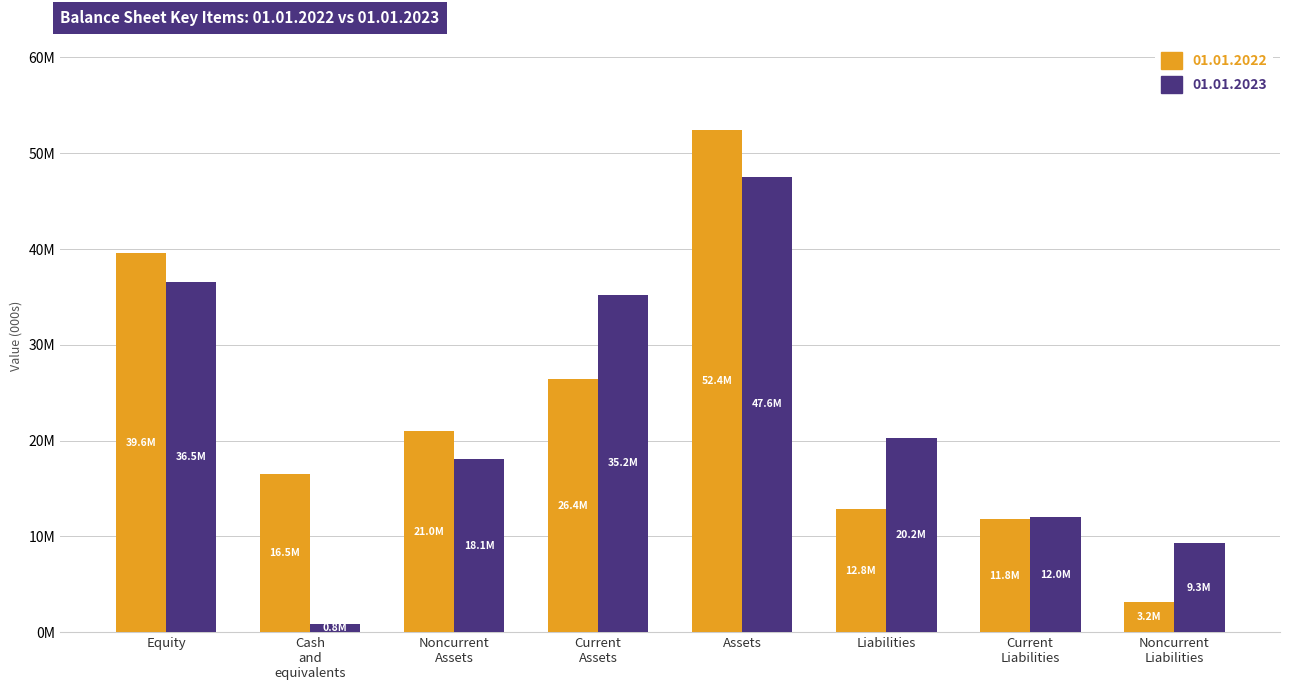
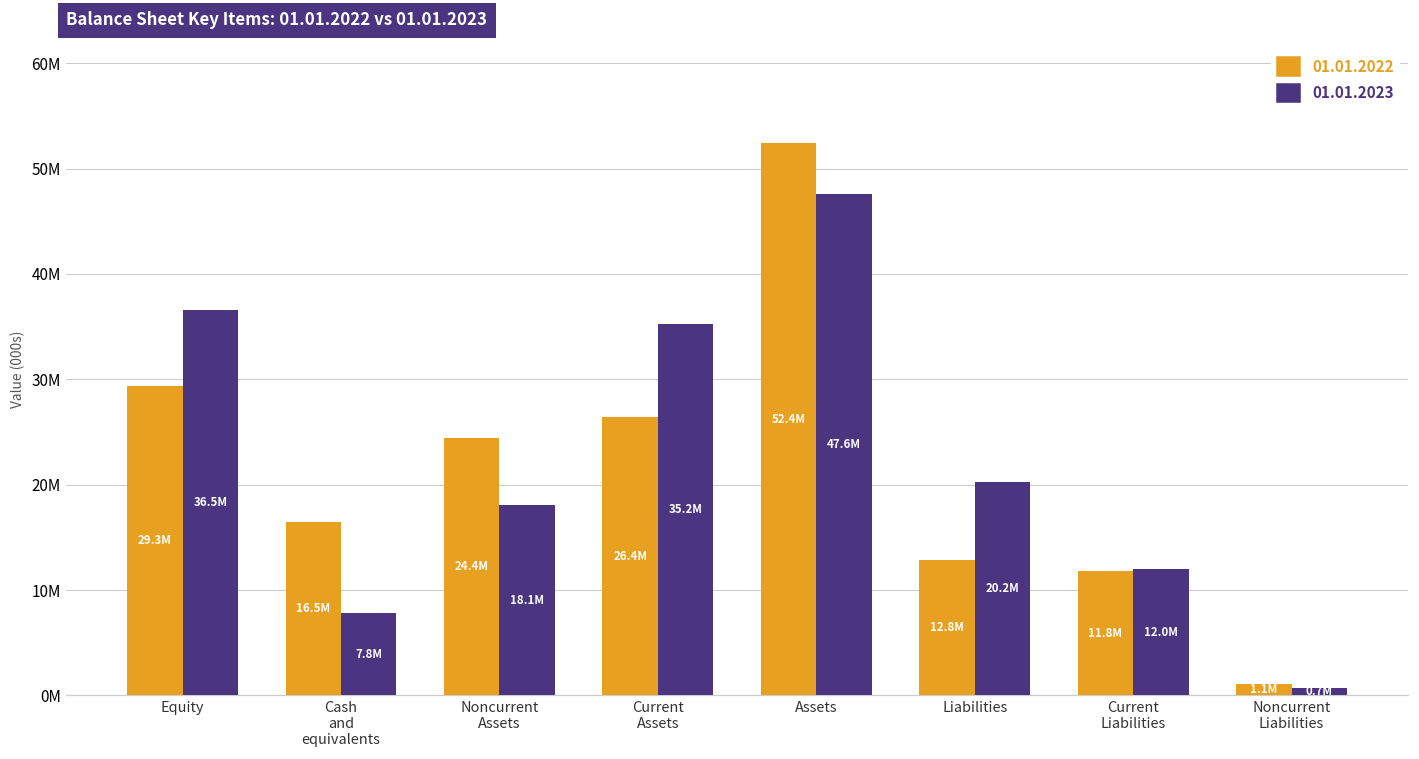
  {
    "01.01.2022": {
-     "Equity": "39.6M",
+     "Equity": "29.3M",
      "Cash and equivalents": "16.5M",
-     "Noncurrent Assets": "21.0M",
+     "Noncurrent Assets": "24.4M",
      "Current Assets": "26.4M",
      "Assets": "52.4M",
      "Liabilities": "12.8M",
      "Current Liabilities": "11.8M",
-     "Noncurrent Liabilities": "3.2M"
+     "Noncurrent Liabilities": "1.1M"
    },
    "01.01.2023": {
      "Equity": "36.5M",
-     "Cash and equivalents": "0.8M",
+     "Cash and equivalents": "7.8M",
      "Noncurrent Assets": "18.1M",
      "Current Assets": "35.2M",
      "Assets": "47.6M",
      "Liabilities": "20.2M",
      "Current Liabilities": "12.0M",
-     "Noncurrent Liabilities": "9.3M"
+     "Noncurrent Liabilities": "0.7M"
    }
  }
